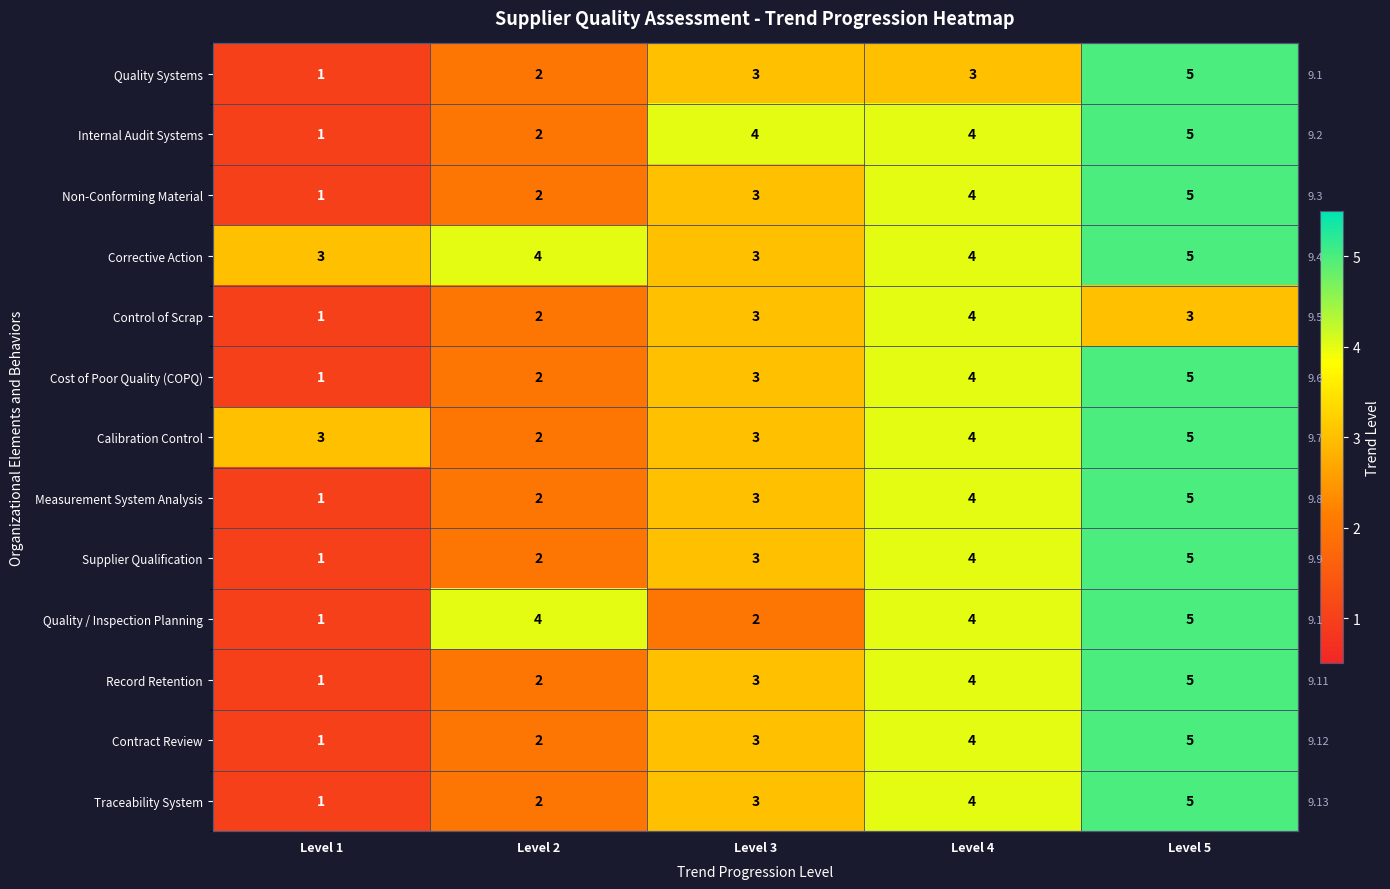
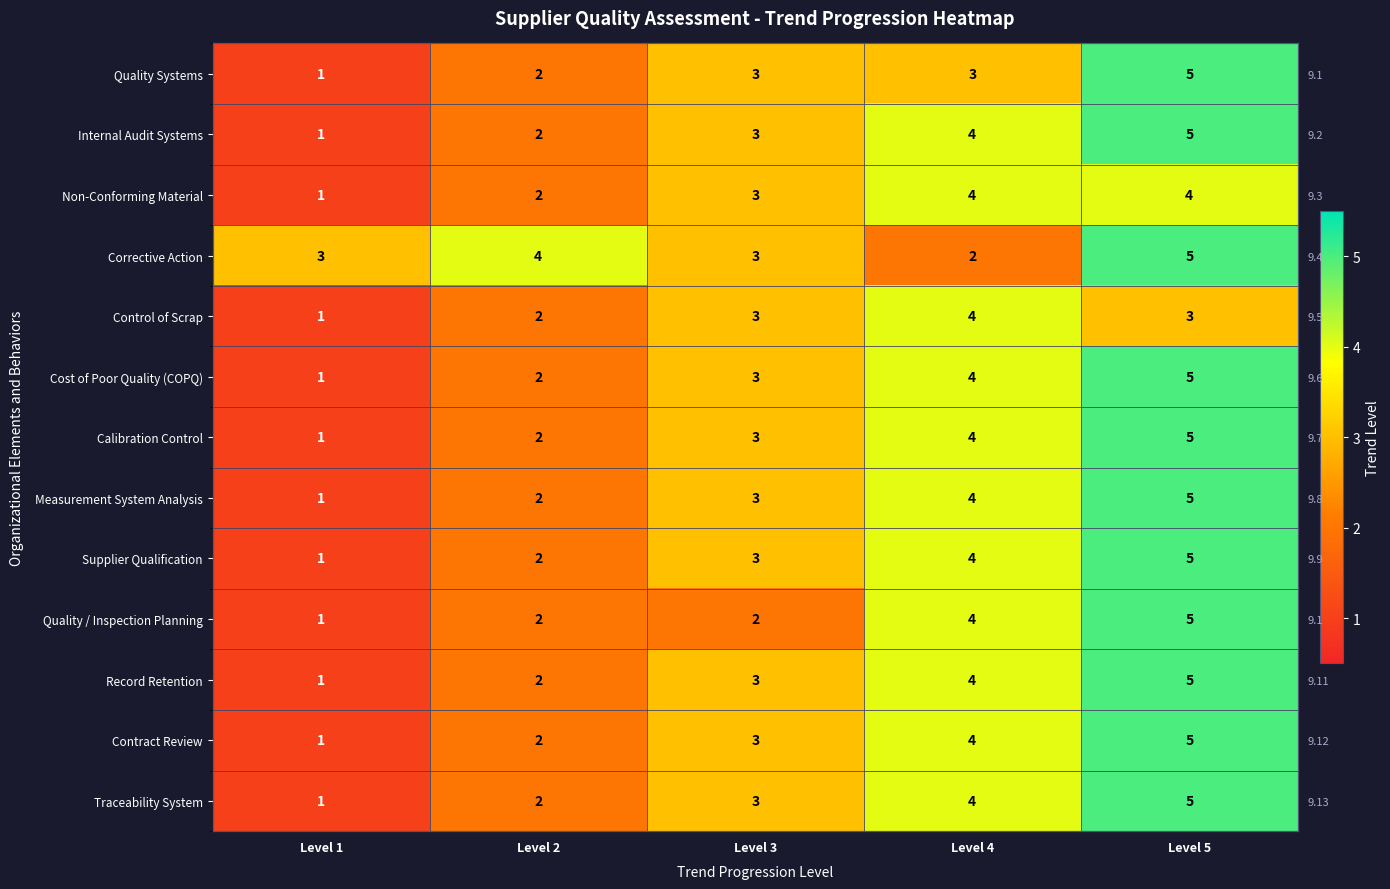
  {
    "Quality Systems": {
      "Level 1": 1,
      "Level 2": 2,
      "Level 3": 3,
      "Level 4": 3,
      "Level 5": 5
    },
    "Internal Audit Systems": {
      "Level 1": 1,
      "Level 2": 2,
-     "Level 3": 4,
+     "Level 3": 3,
      "Level 4": 4,
      "Level 5": 5
    },
    "Non-Conforming Material": {
      "Level 1": 1,
      "Level 2": 2,
      "Level 3": 3,
      "Level 4": 4,
-     "Level 5": 5
+     "Level 5": 4
    },
    "Corrective Action": {
      "Level 1": 3,
      "Level 2": 4,
      "Level 3": 3,
-     "Level 4": 4,
+     "Level 4": 2,
      "Level 5": 5
    },
    "Control of Scrap": {
      "Level 1": 1,
      "Level 2": 2,
      "Level 3": 3,
      "Level 4": 4,
      "Level 5": 3
    },
    "Cost of Poor Quality (COPQ)": {
      "Level 1": 1,
      "Level 2": 2,
      "Level 3": 3,
      "Level 4": 4,
      "Level 5": 5
    },
    "Calibration Control": {
-     "Level 1": 3,
+     "Level 1": 1,
      "Level 2": 2,
      "Level 3": 3,
      "Level 4": 4,
      "Level 5": 5
    },
    "Measurement System Analysis": {
      "Level 1": 1,
      "Level 2": 2,
      "Level 3": 3,
      "Level 4": 4,
      "Level 5": 5
    },
    "Supplier Qualification": {
      "Level 1": 1,
      "Level 2": 2,
      "Level 3": 3,
      "Level 4": 4,
      "Level 5": 5
    },
    "Quality / Inspection Planning": {
      "Level 1": 1,
-     "Level 2": 4,
+     "Level 2": 2,
      "Level 3": 2,
      "Level 4": 4,
      "Level 5": 5
    },
    "Record Retention": {
      "Level 1": 1,
      "Level 2": 2,
      "Level 3": 3,
      "Level 4": 4,
      "Level 5": 5
    },
    "Contract Review": {
      "Level 1": 1,
      "Level 2": 2,
      "Level 3": 3,
      "Level 4": 4,
      "Level 5": 5
    },
    "Traceability System": {
      "Level 1": 1,
      "Level 2": 2,
      "Level 3": 3,
      "Level 4": 4,
      "Level 5": 5
    }
  }
